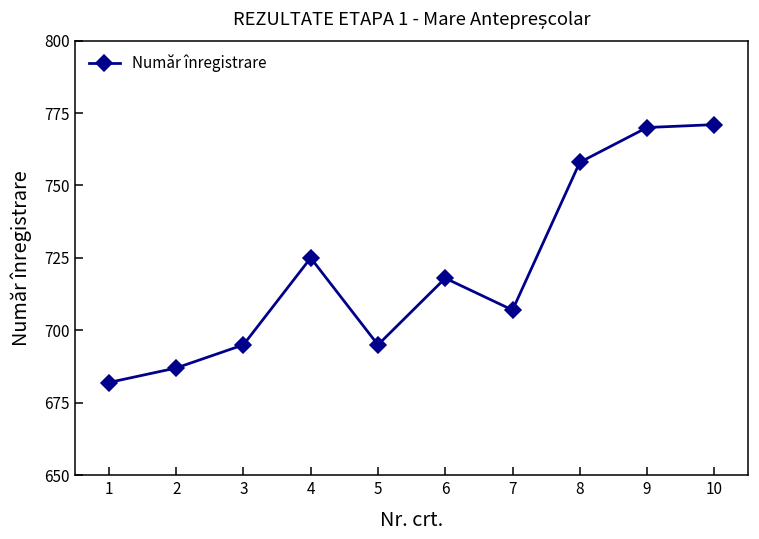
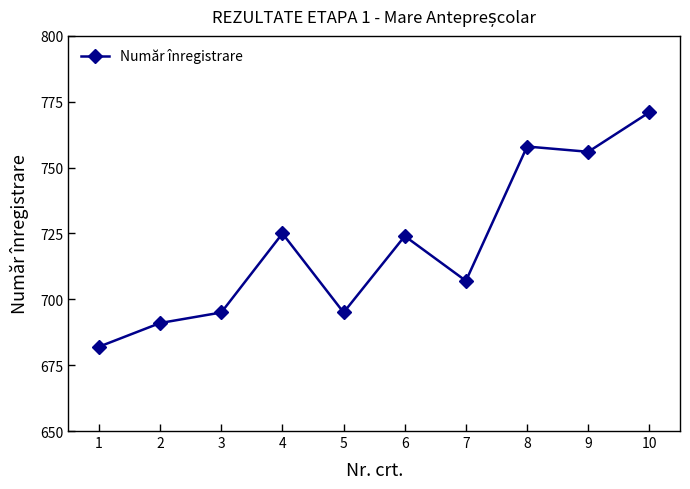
  {
    "1": 682,
-   "2": 687,
+   "2": 691,
    "3": 695,
    "4": 725,
    "5": 695,
-   "6": 718,
+   "6": 724,
    "7": 707,
    "8": 758,
-   "9": 770,
+   "9": 756,
    "10": 771
  }
